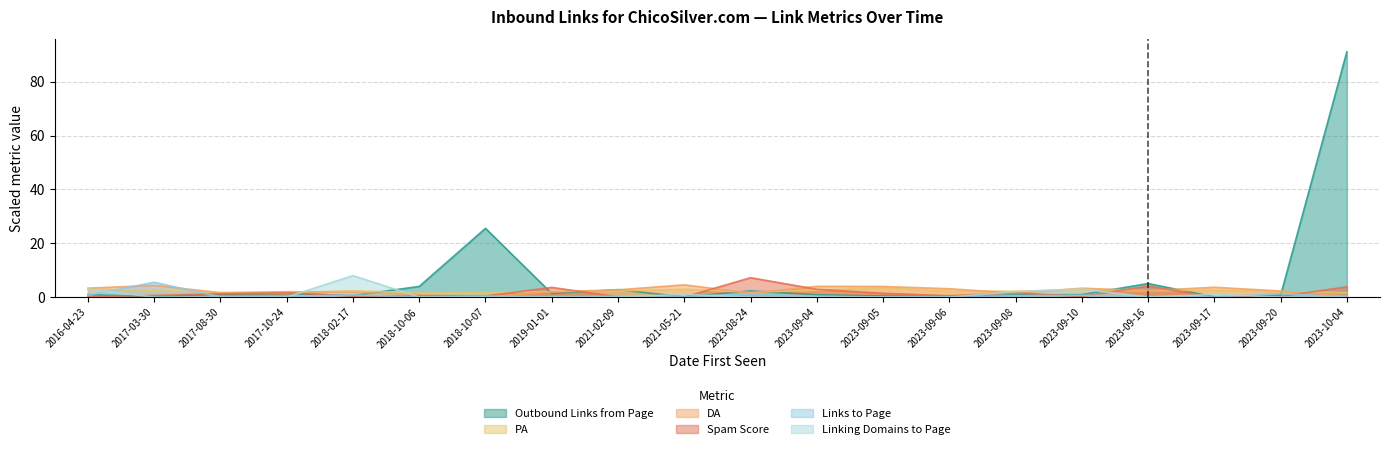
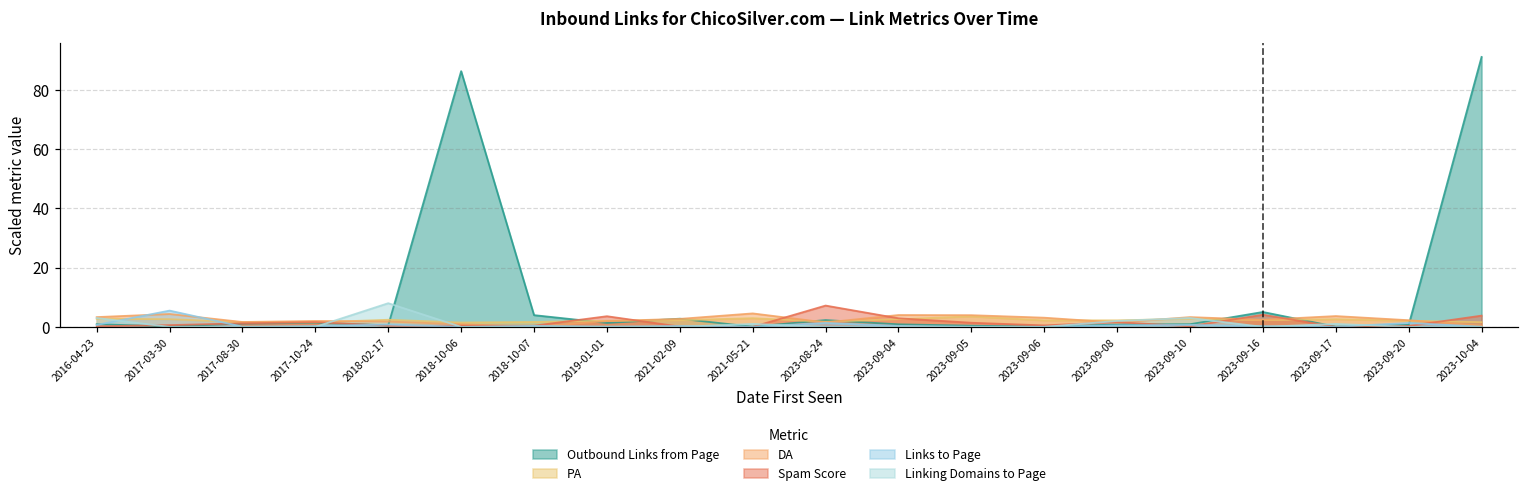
  {
    "Outbound Links from Page": {
-     "2018-10-06": 4,
-     "2018-10-07": 26,
+     "2018-10-06": 86,
+     "2018-10-07": 4,
      "2023-10-04": 91
    }
  }
